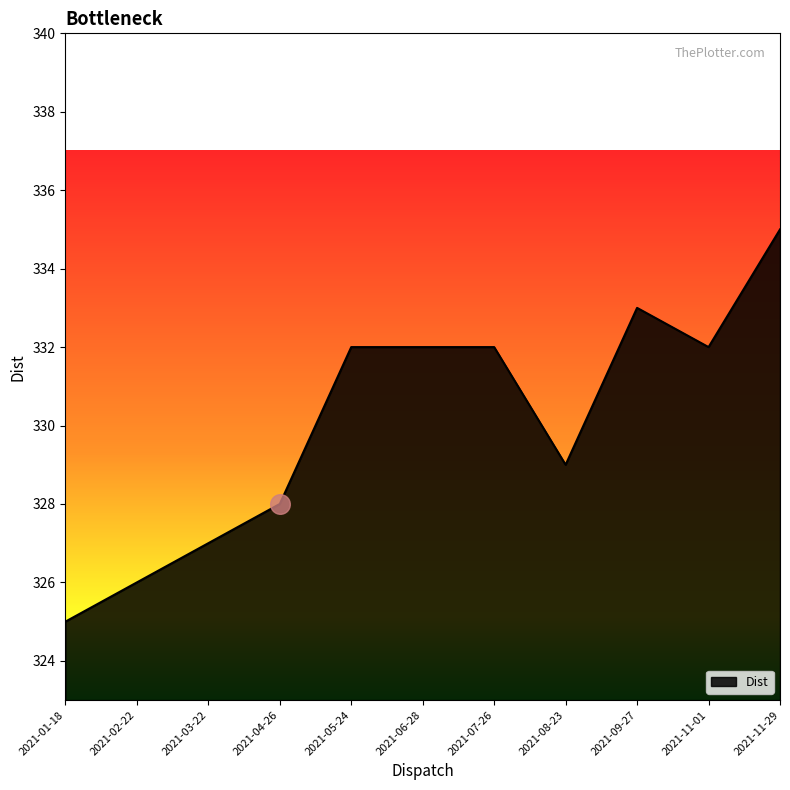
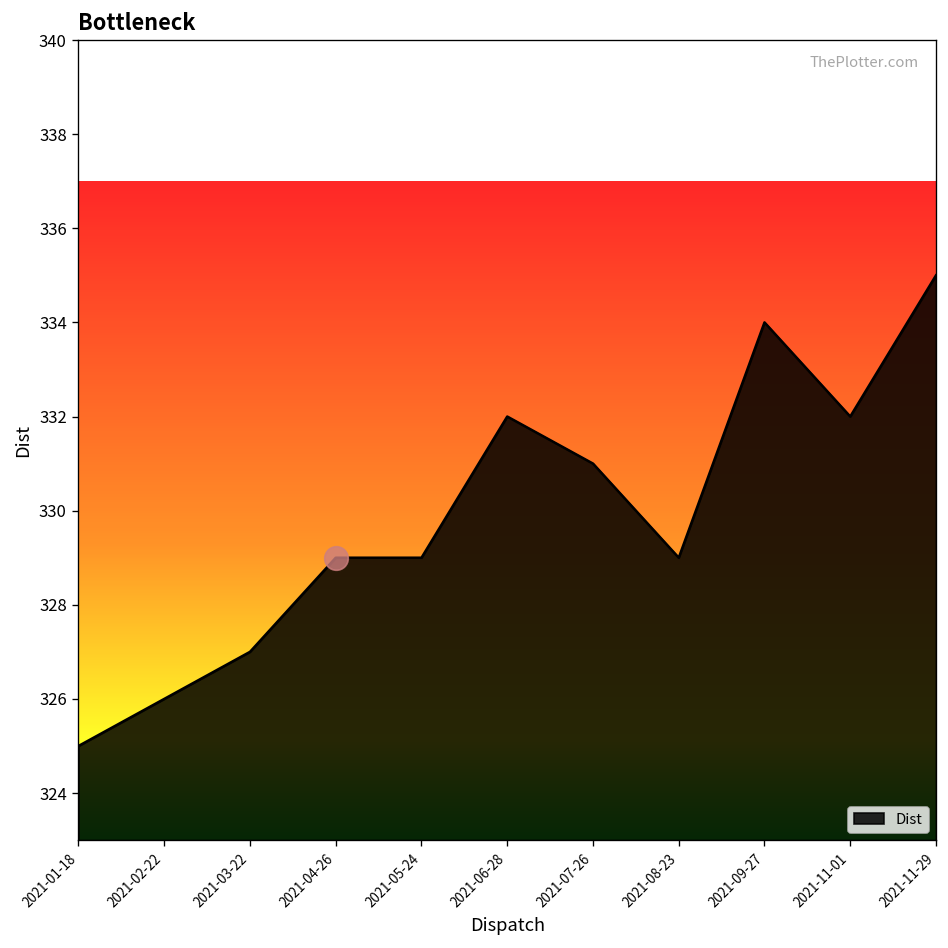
  {
    "Dist": {
      "2021-01-18": 325,
      "2021-02-22": 326,
      "2021-03-22": 327,
-     "2021-04-26": 328,
-     "2021-05-24": 332,
+     "2021-04-26": 329,
+     "2021-05-24": 329,
      "2021-06-28": 332,
-     "2021-07-26": 332,
+     "2021-07-26": 331,
      "2021-08-23": 329,
-     "2021-09-27": 333,
+     "2021-09-27": 334,
      "2021-11-01": 332,
      "2021-11-29": 335
    }
  }
